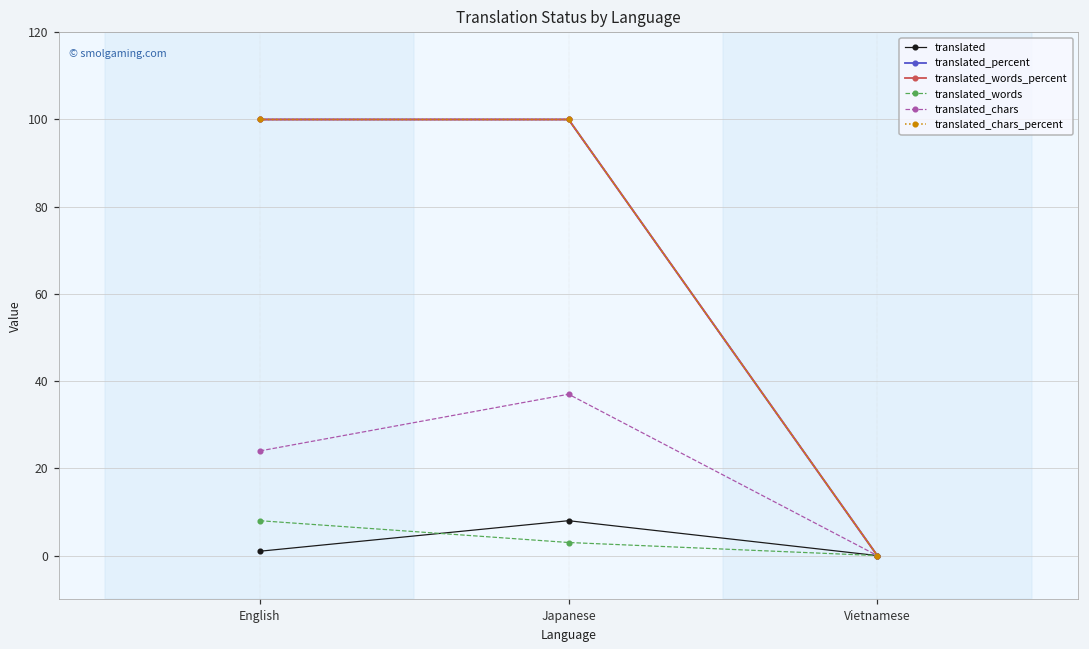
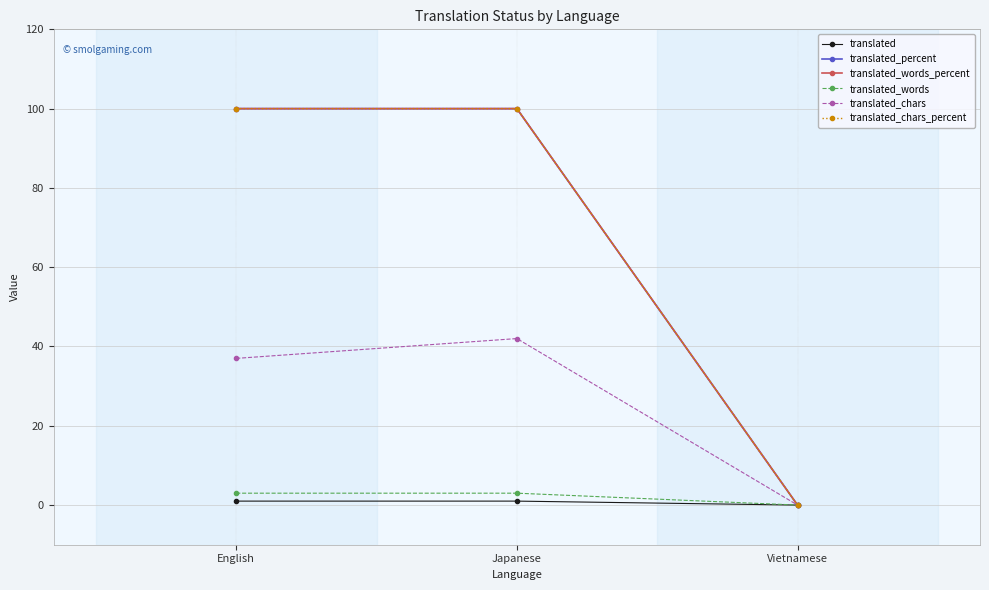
  {
    "translated": {
      "English": 1,
-     "Japanese": 8
+     "Japanese": 1
    },
    "translated_chars_percent": {
      "English": 100,
      "Japanese": 100
    },
    "translated_words": {
-     "English": 8,
+     "English": 3,
      "Japanese": 3
    },
    "translated_chars": {
-     "English": 24,
-     "Japanese": 37
+     "English": 37,
+     "Japanese": 42
    }
  }
